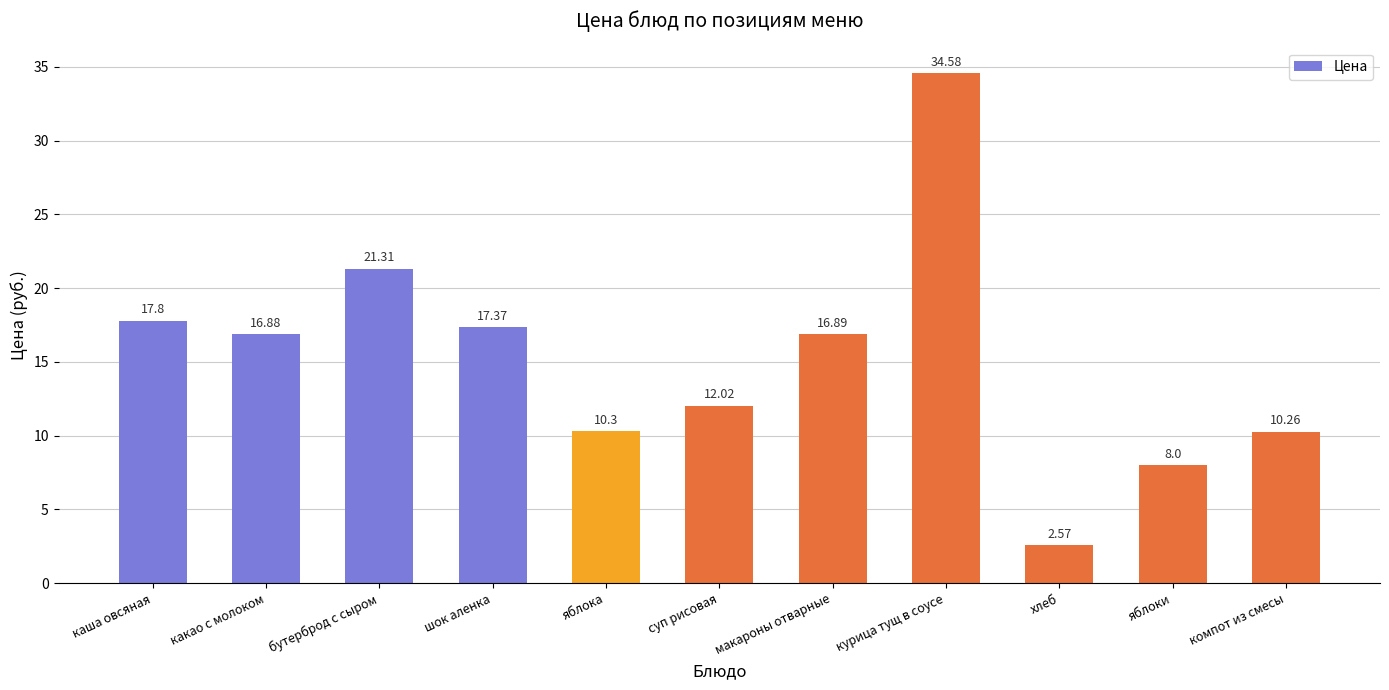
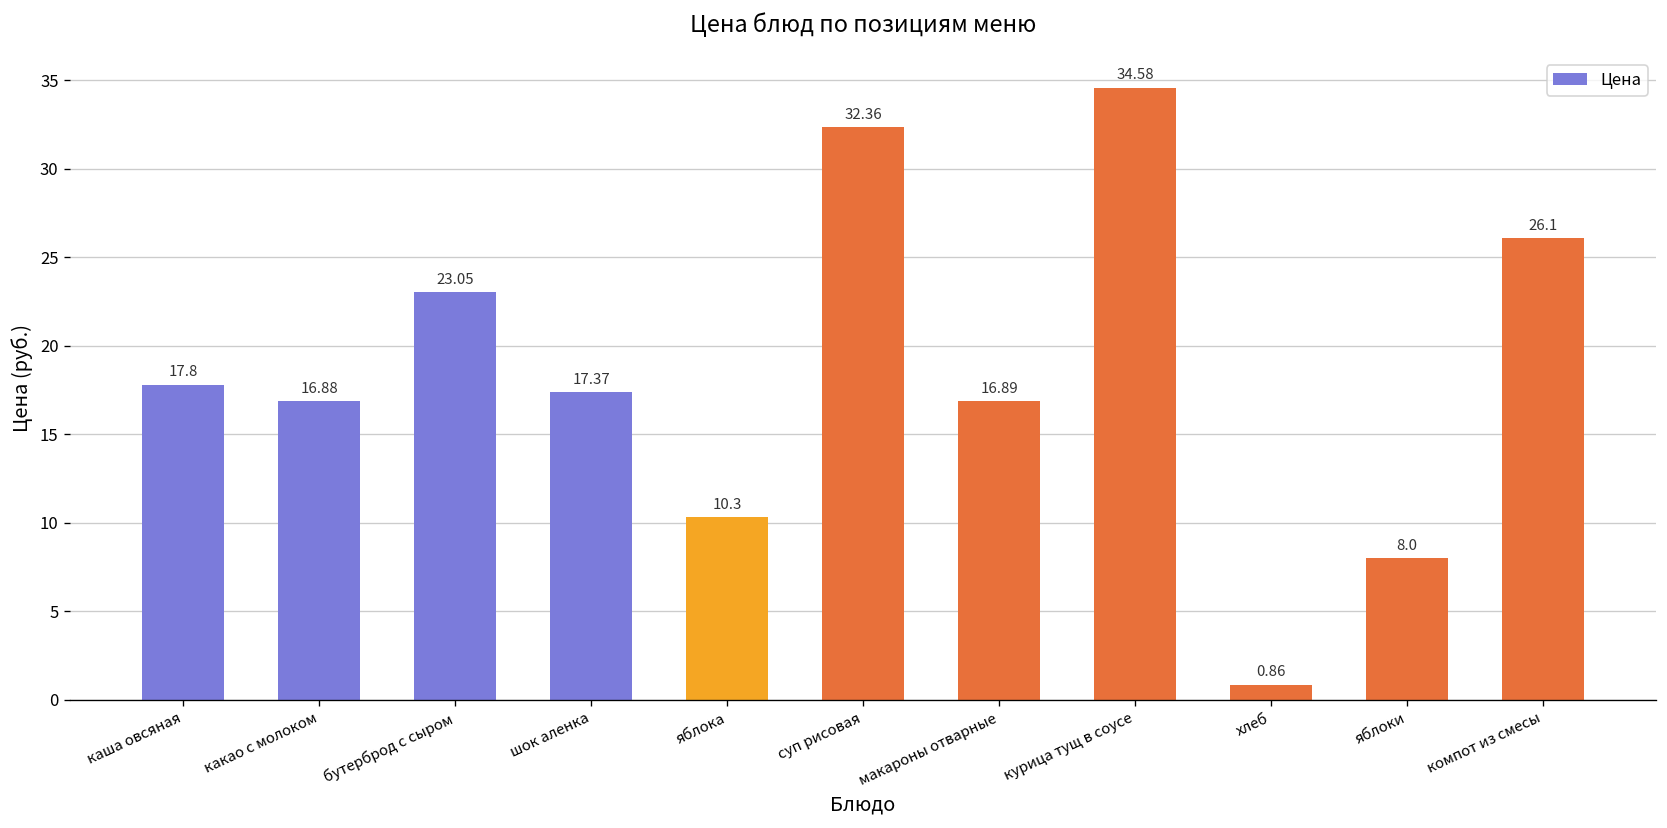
  {
    "каша овсяная": 17.8,
    "какао с молоком": 16.88,
-   "бутерброд с сыром": 21.31,
+   "бутерброд с сыром": 23.05,
    "шок аленка": 17.37,
    "яблока": 10.3,
-   "суп рисовая": 12.02,
+   "суп рисовая": 32.36,
    "макароны отварные": 16.89,
    "курица тущ в соусе": 34.58,
-   "хлеб": 2.57,
+   "хлеб": 0.86,
    "яблоки": 8.0,
-   "компот из смесы": 10.26
+   "компот из смесы": 26.1
  }
